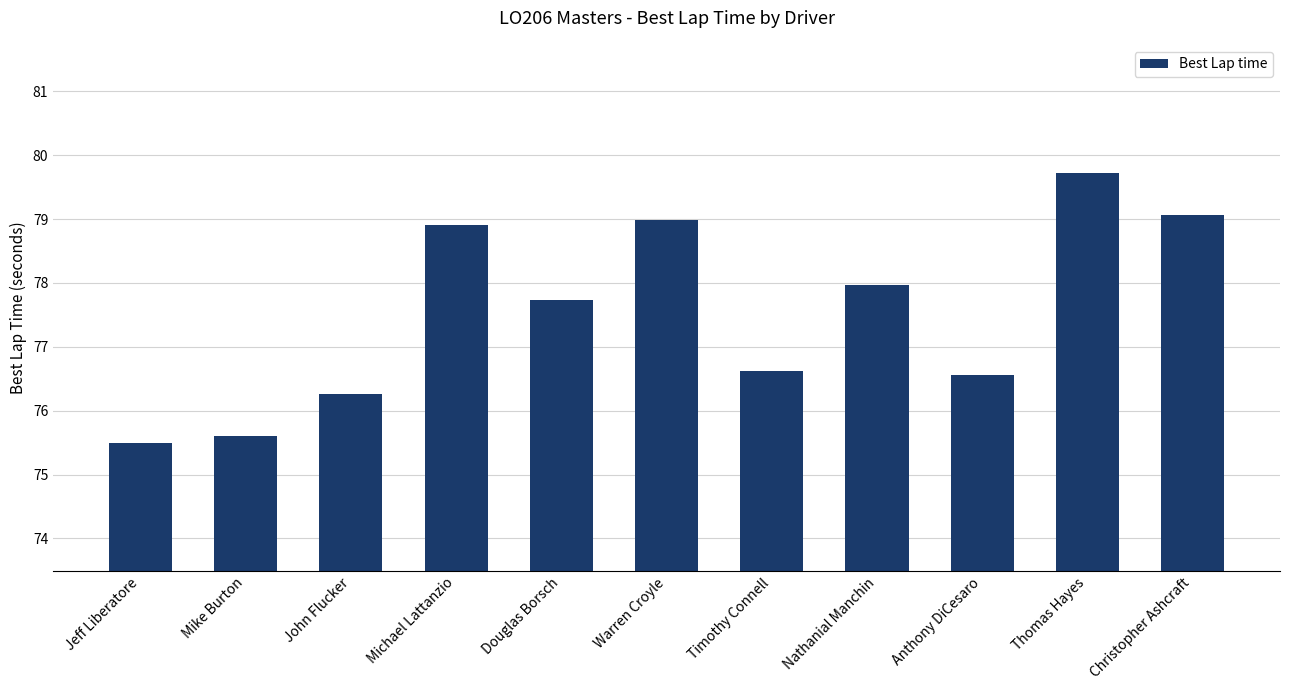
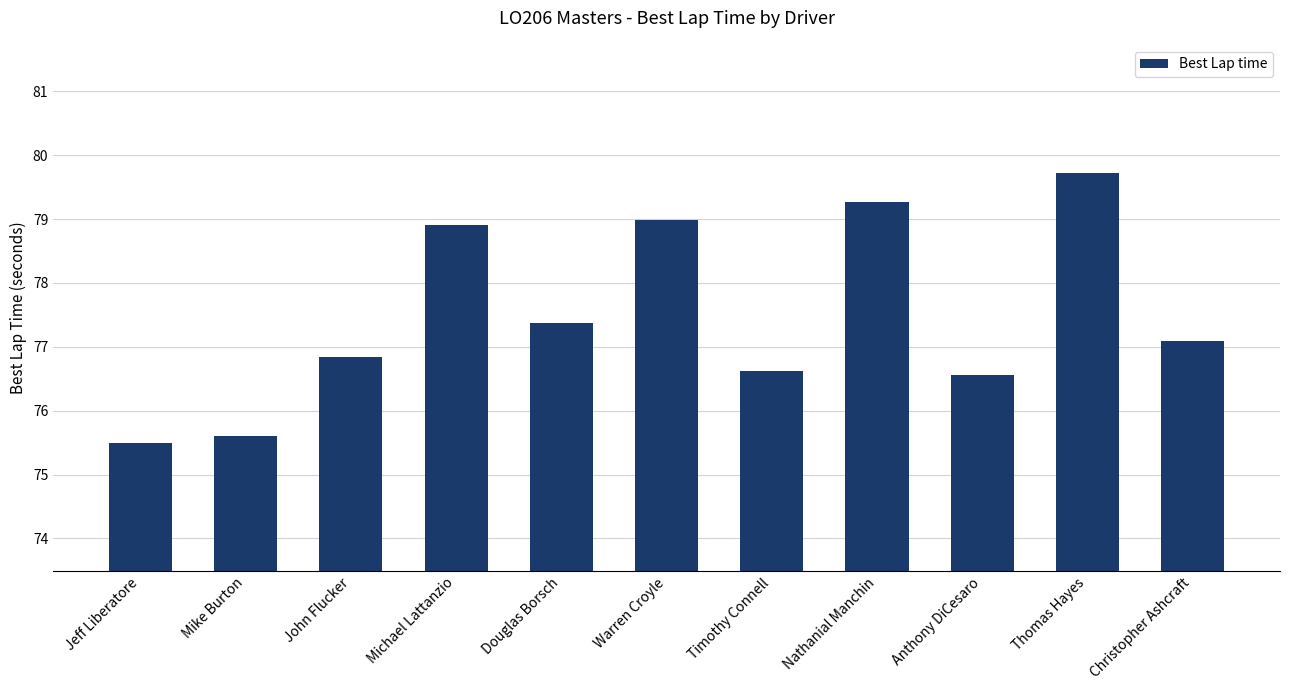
  {
    "Jeff Liberatore": 75.5,
    "Mike Burton": 75.6,
-   "John Flucker": 76.3,
+   "John Flucker": 76.8,
    "Michael Lattanzio": 78.9,
-   "Douglas Borsch": 77.7,
+   "Douglas Borsch": 77.4,
    "Warren Croyle": 79.0,
    "Timothy Connell": 76.6,
-   "Nathanial Manchin": 78.0,
+   "Nathanial Manchin": 79.3,
    "Anthony DiCesaro": 76.6,
    "Thomas Hayes": 79.7,
-   "Christopher Ashcraft": 79.1
+   "Christopher Ashcraft": 77.1
  }
